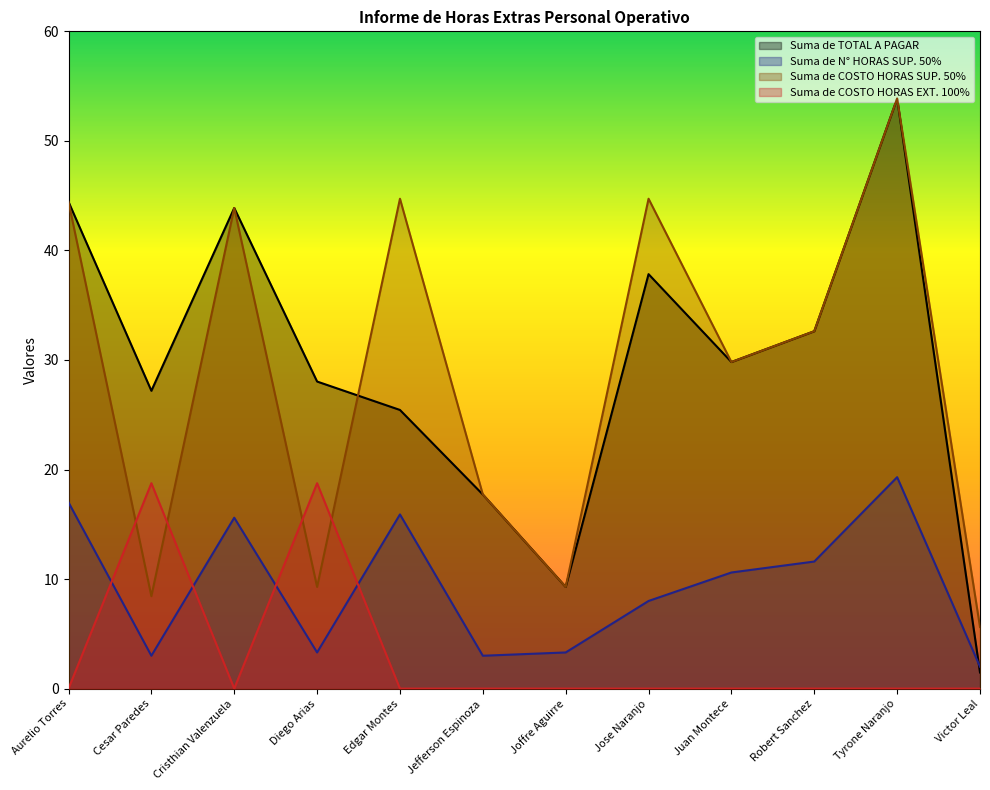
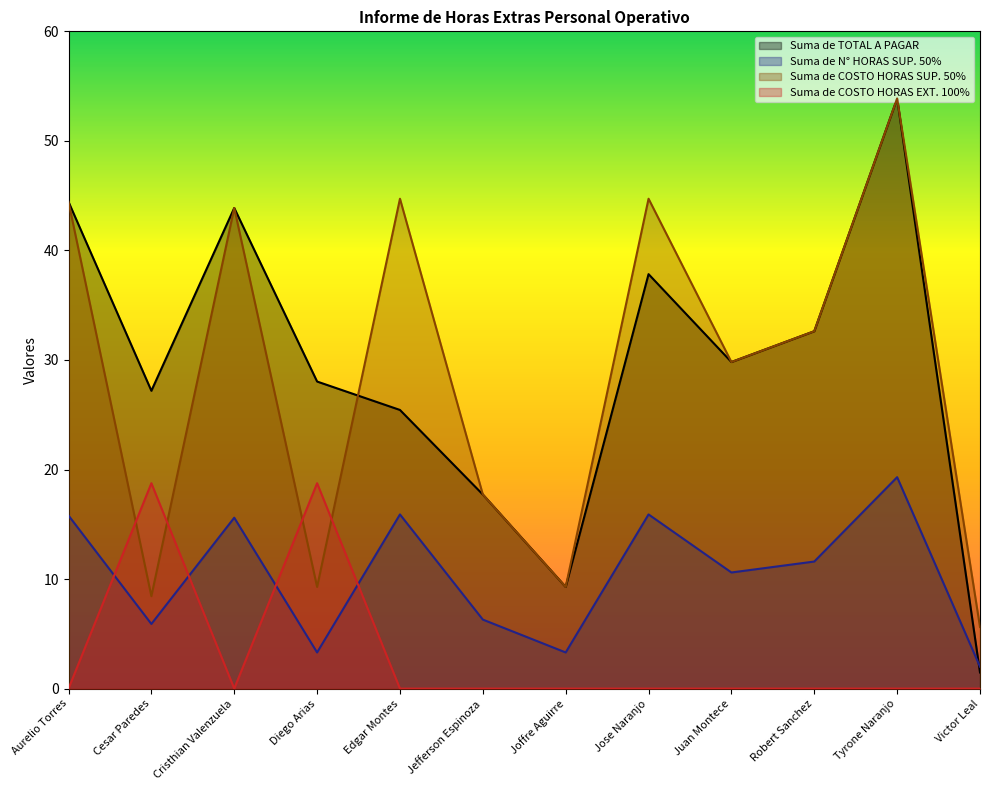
  {
    "Suma de TOTAL A PAGAR": {
      "Cesar Paredes": 27.2,
      "Diego Arias": 28.0,
      "Edgar Montes": 25.4,
      "Jose Naranjo": 37.8,
      "Victor Leal": 1.5
    },
    "Suma de N° HORAS SUP. 50%": {
-     "Aurelio Torres": 17.0,
-     "Cesar Paredes": 3.0,
+     "Aurelio Torres": 15.8,
+     "Cesar Paredes": 5.9,
      "Cristhian Valenzuela": 15.6,
      "Diego Arias": 3.3,
      "Edgar Montes": 15.9,
-     "Jefferson Espinoza": 3.0,
+     "Jefferson Espinoza": 6.3,
      "Joffre Aguirre": 3.3,
-     "Jose Naranjo": 8.0,
+     "Jose Naranjo": 15.9,
      "Juan Montece": 10.6,
      "Robert Sanchez": 11.6,
      "Tyrone Naranjo": 19.3,
      "Victor Leal": 2.0
    }
  }
